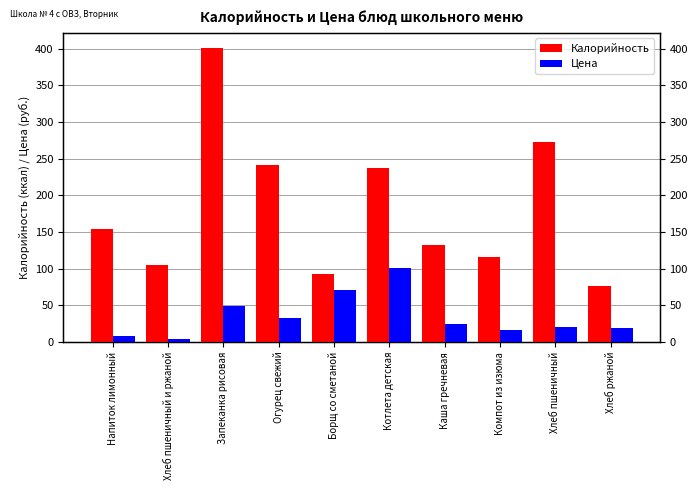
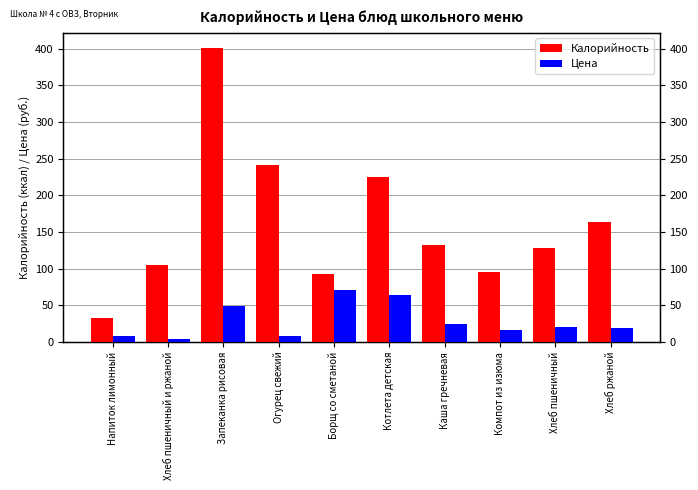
  {
    "Калорийность": {
-     "Напиток лимонный": 150,
+     "Напиток лимонный": 30,
      "Хлеб пшеничный и ржаной": 100,
      "Запеканка рисовая": 400,
      "Огурец свежий": 240,
      "Борщ со сметаной": 90,
-     "Котлета детская": 240,
+     "Котлета детская": 230,
      "Каша гречневая": 130,
-     "Компот из изюма": 120,
-     "Хлеб пшеничный": 270,
-     "Хлеб ржаной": 80
+     "Компот из изюма": 100,
+     "Хлеб пшеничный": 130,
+     "Хлеб ржаной": 160
    },
    "Цена": {
      "Напиток лимонный": 10,
      "Запеканка рисовая": 50,
-     "Огурец свежий": 30,
+     "Огурец свежий": 10,
      "Борщ со сметаной": 70,
-     "Котлета детская": 100,
+     "Котлета детская": 60,
      "Каша гречневая": 20,
      "Компот из изюма": 20,
      "Хлеб пшеничный": 20,
      "Хлеб ржаной": 20
    }
  }
